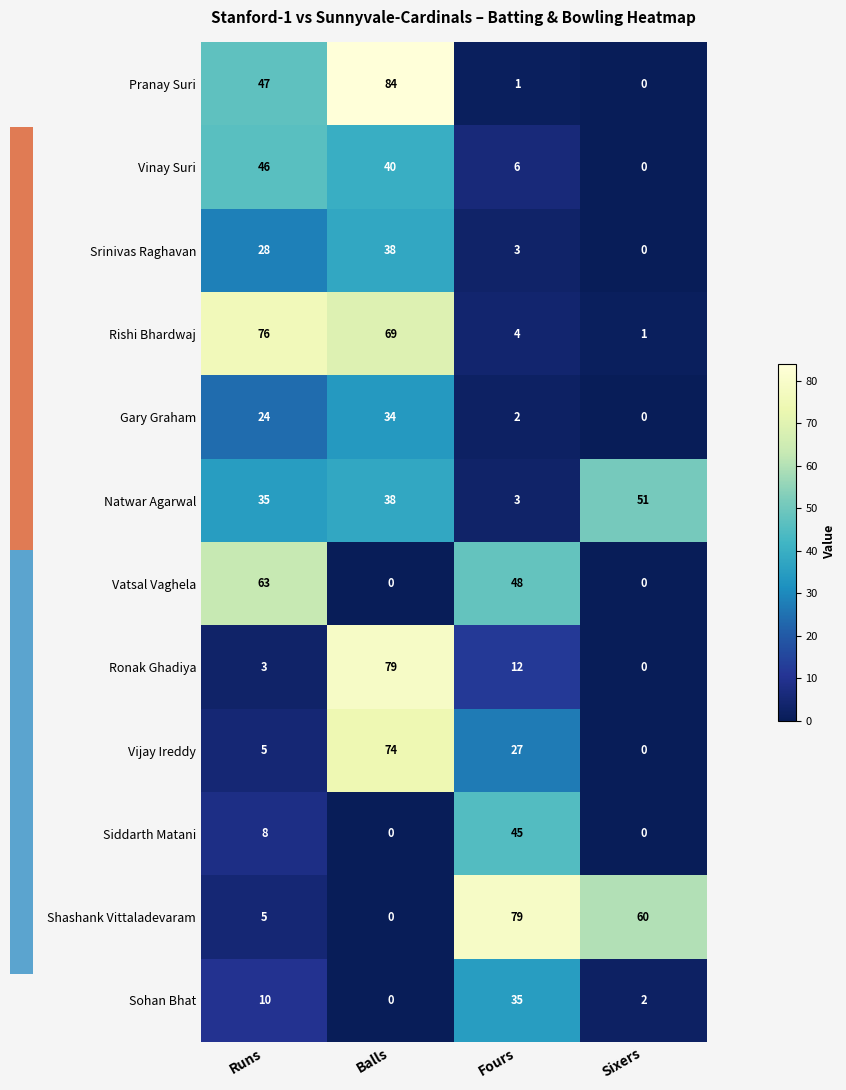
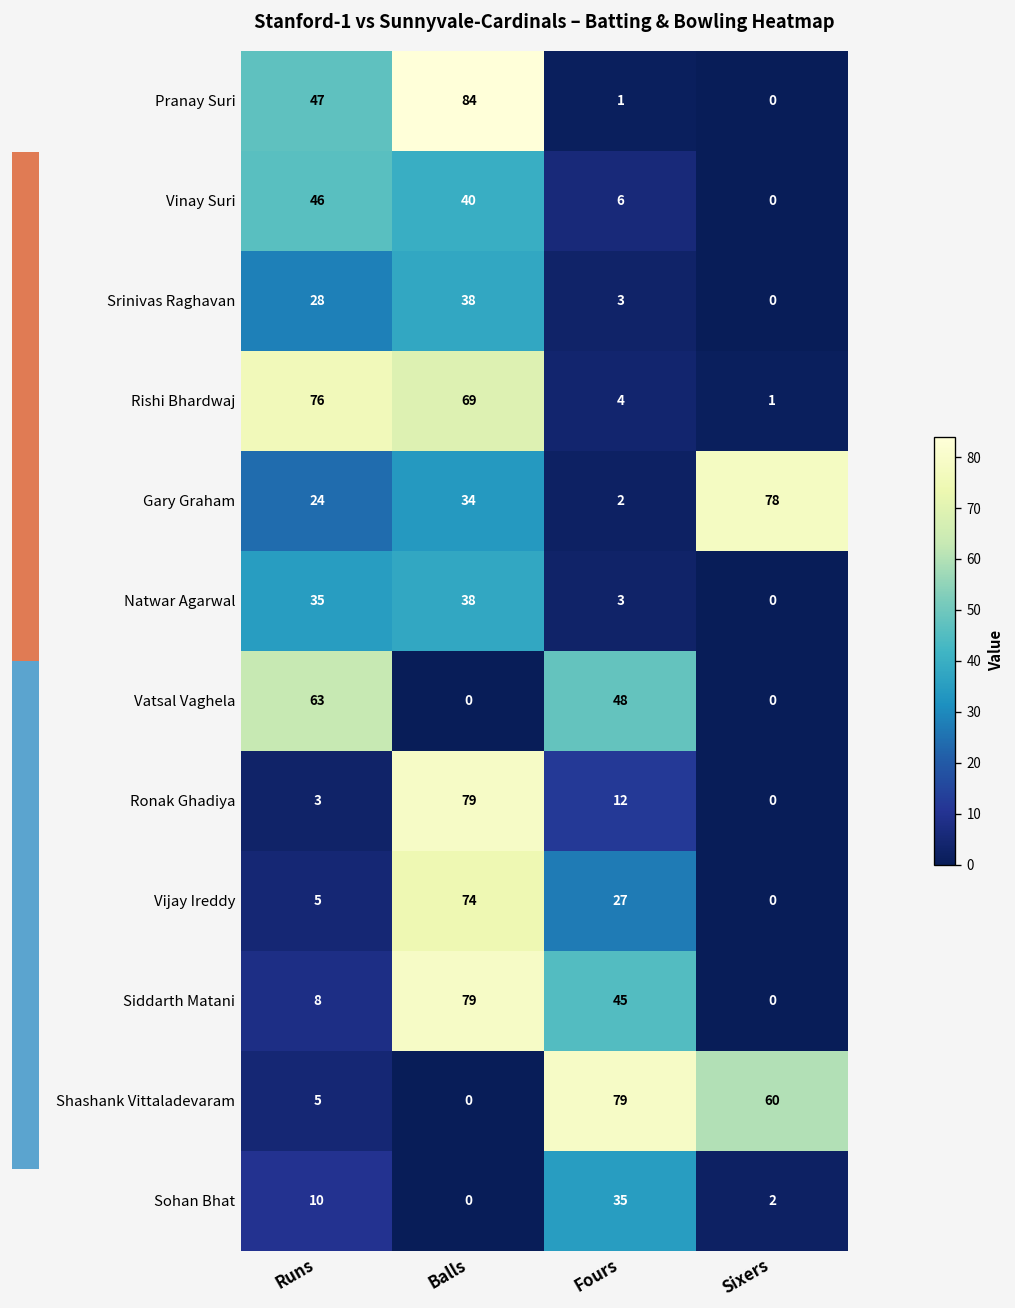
  {
    "Pranay Suri": {
      "Runs": 47,
      "Balls": 84,
      "Fours": 1,
      "Sixers": 0
    },
    "Vinay Suri": {
      "Runs": 46,
      "Balls": 40,
      "Fours": 6,
      "Sixers": 0
    },
    "Srinivas Raghavan": {
      "Runs": 28,
      "Balls": 38,
      "Fours": 3,
      "Sixers": 0
    },
    "Rishi Bhardwaj": {
      "Runs": 76,
      "Balls": 69,
      "Fours": 4,
      "Sixers": 1
    },
    "Gary Graham": {
      "Runs": 24,
      "Balls": 34,
      "Fours": 2,
-     "Sixers": 0
+     "Sixers": 78
    },
    "Natwar Agarwal": {
      "Runs": 35,
      "Balls": 38,
      "Fours": 3,
-     "Sixers": 51
+     "Sixers": 0
    },
    "Vatsal Vaghela": {
      "Runs": 63,
      "Balls": 0,
      "Fours": 48,
      "Sixers": 0
    },
    "Ronak Ghadiya": {
      "Runs": 3,
      "Balls": 79,
      "Fours": 12,
      "Sixers": 0
    },
    "Vijay Ireddy": {
      "Runs": 5,
      "Balls": 74,
      "Fours": 27,
      "Sixers": 0
    },
    "Siddarth Matani": {
      "Runs": 8,
-     "Balls": 0,
+     "Balls": 79,
      "Fours": 45,
      "Sixers": 0
    },
    "Shashank Vittaladevaram": {
      "Runs": 5,
      "Balls": 0,
      "Fours": 79,
      "Sixers": 60
    },
    "Sohan Bhat": {
      "Runs": 10,
      "Balls": 0,
      "Fours": 35,
      "Sixers": 2
    }
  }
